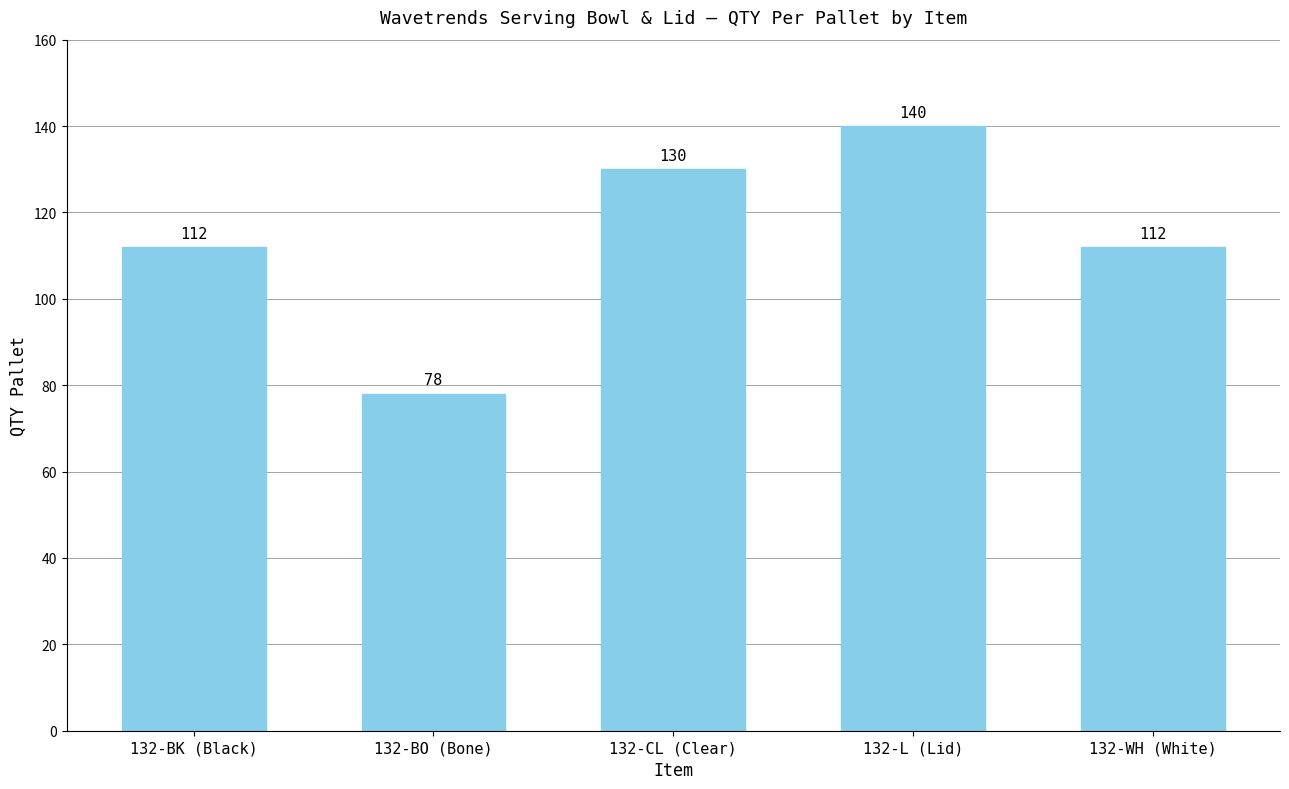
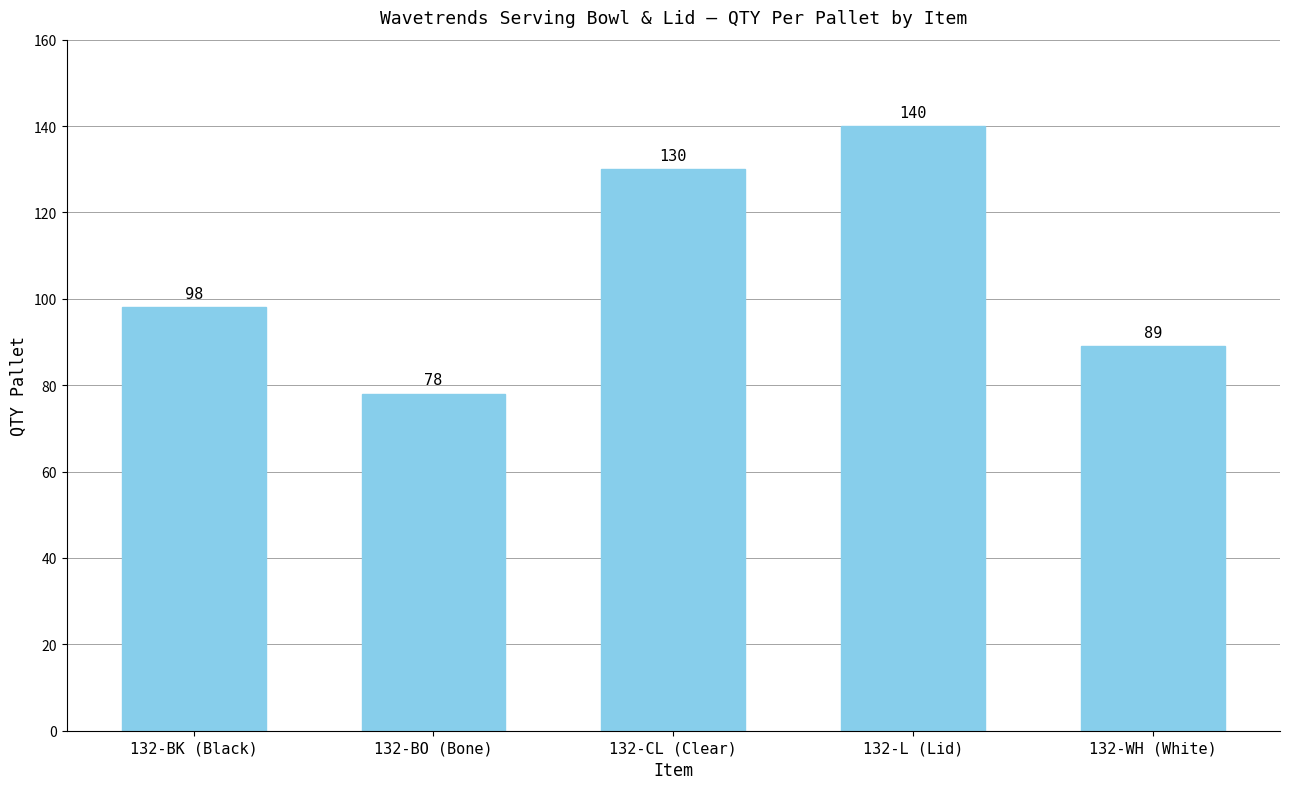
  {
-   "132-BK (Black)": 112,
+   "132-BK (Black)": 98,
    "132-BO (Bone)": 78,
    "132-CL (Clear)": 130,
    "132-L (Lid)": 140,
-   "132-WH (White)": 112
+   "132-WH (White)": 89
  }
